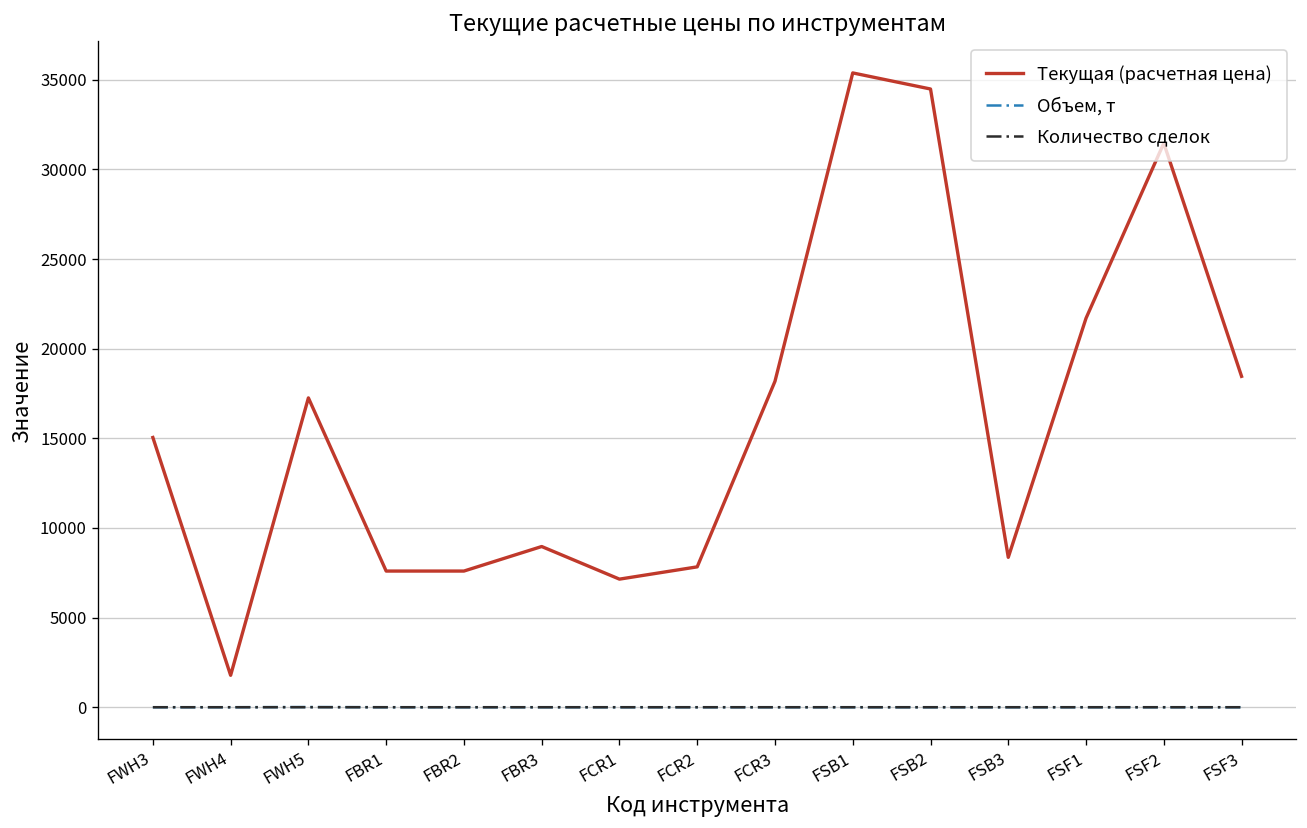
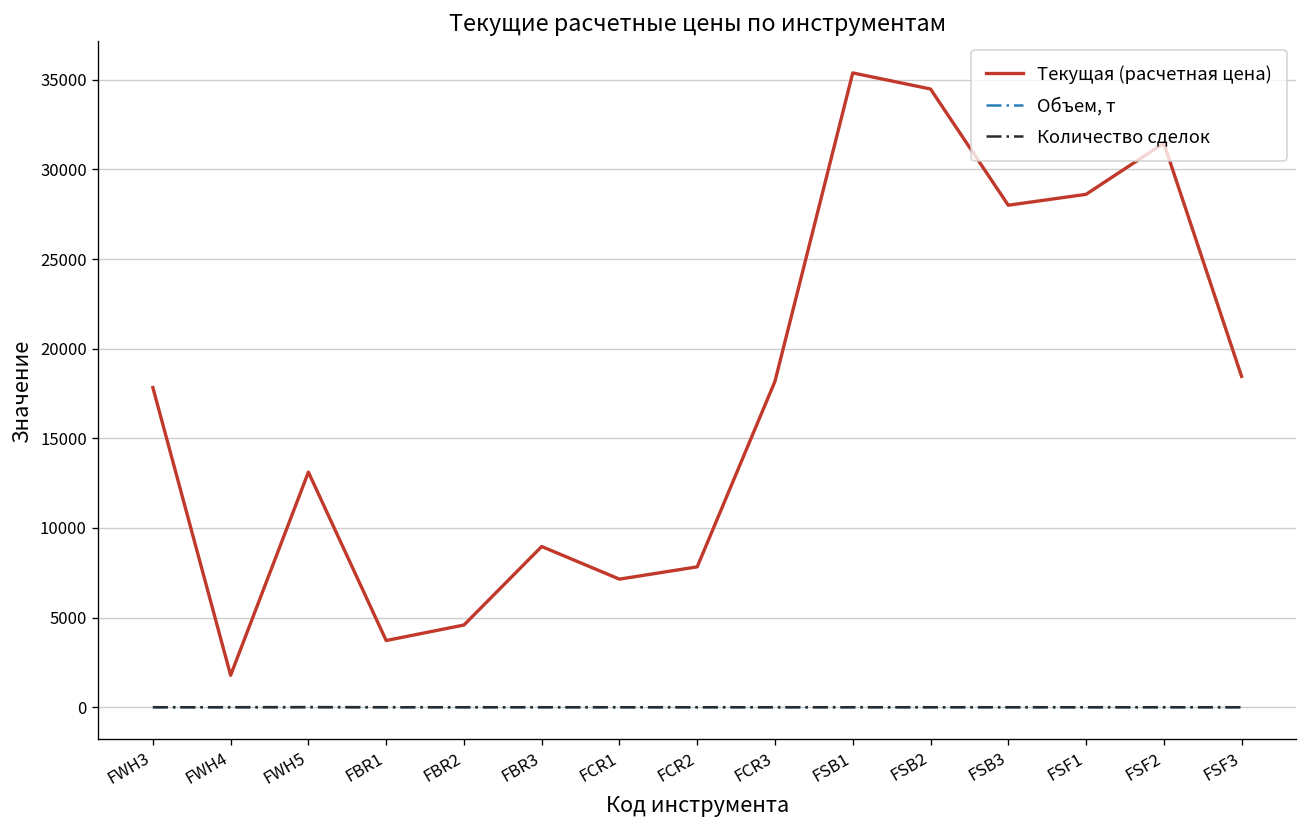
  {
    "Текущая (расчетная цена)": {
-     "FWH3": 15000,
+     "FWH3": 17800,
      "FWH4": 1800,
-     "FWH5": 17300,
-     "FBR1": 7600,
-     "FBR2": 7600,
+     "FWH5": 13100,
+     "FBR1": 3700,
+     "FBR2": 4600,
      "FBR3": 9000,
      "FCR1": 7100,
      "FCR2": 7800,
      "FCR3": 18200,
      "FSB1": 35400,
      "FSB2": 34500,
-     "FSB3": 8400,
-     "FSF1": 21700,
+     "FSB3": 28000,
+     "FSF1": 28600,
      "FSF3": 18500
    },
    "Количество сделок": {
      "FWH3": 0,
      "FWH4": 0,
      "FWH5": 0,
      "FBR1": 0,
      "FBR2": 0,
      "FBR3": 0,
      "FCR1": 0,
      "FCR2": 0,
      "FCR3": 0,
      "FSB1": 0,
      "FSB2": 0,
      "FSB3": 0,
      "FSF1": 0,
      "FSF2": 0,
      "FSF3": 0
    }
  }
